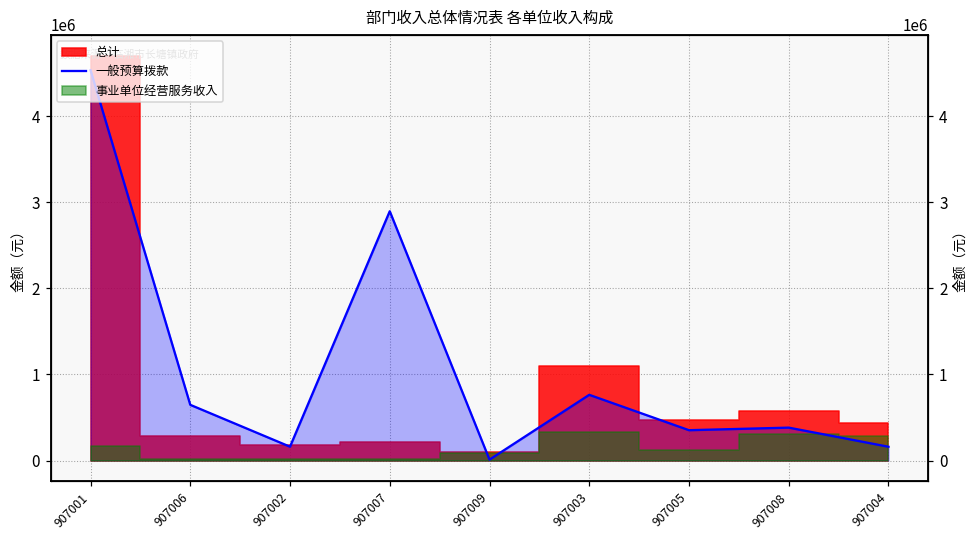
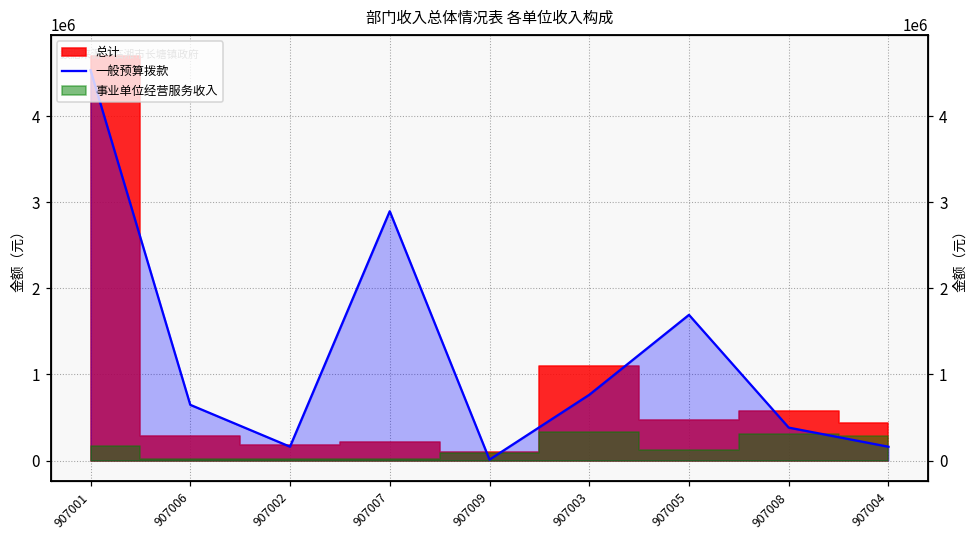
  {
    "一般预算拨款": {
      "907006": 600000,
      "907002": 200000,
      "907007": 2900000,
      "907009": 0,
      "907003": 800000,
-     "907005": 400000,
+     "907005": 1700000,
      "907008": 400000,
      "907004": 200000
    }
  }
